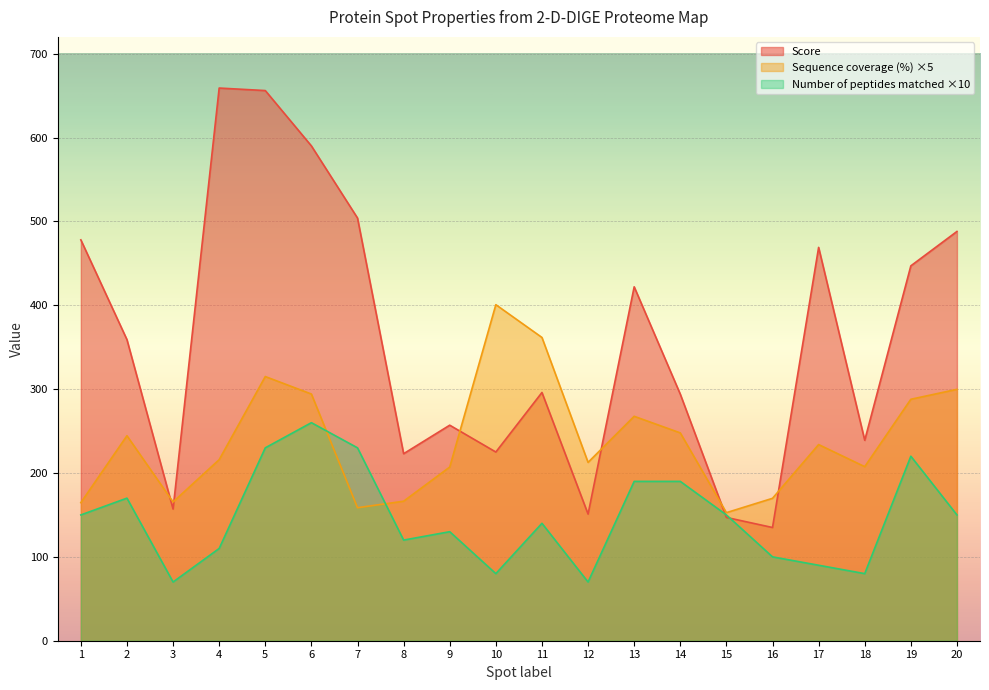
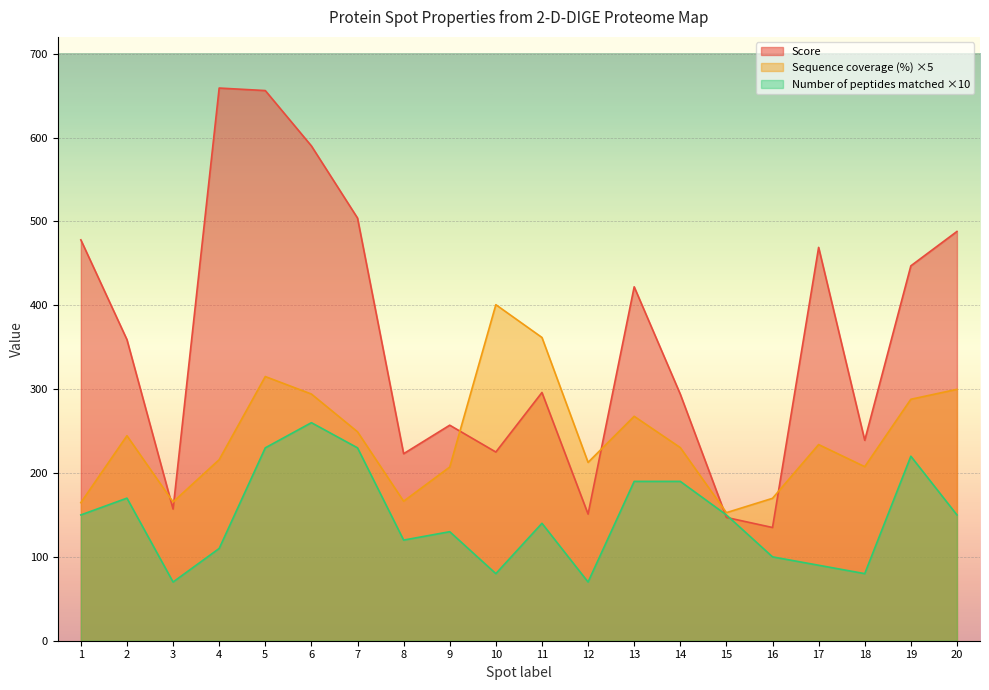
  {
    "Score": {
      "1": 480,
      "2": 360,
      "3": 160,
      "4": 660,
      "5": 660,
      "6": 590,
      "7": 500,
      "8": 220,
      "9": 260,
      "10": 230,
      "11": 300,
      "12": 150,
      "13": 420,
      "14": 290,
      "16": 140,
      "17": 470,
      "18": 240,
      "19": 450,
      "20": 490
    },
    "Sequence coverage (%) ×5": {
      "1": 160,
      "2": 240,
      "3": 170,
      "4": 220,
      "5": 320,
      "6": 290,
-     "7": 160,
+     "7": 250,
      "8": 170,
      "9": 210,
      "10": 400,
      "11": 360,
      "12": 210,
      "13": 270,
-     "14": 250,
+     "14": 230,
      "16": 170,
      "17": 230,
      "18": 210,
      "19": 290,
      "20": 300
    },
    "Number of peptides matched ×10": {
      "1": 150,
      "2": 170,
      "3": 70,
      "4": 110,
      "5": 230,
      "6": 260,
      "7": 230,
      "8": 120,
      "9": 130,
      "10": 80,
      "11": 140,
      "12": 70,
      "13": 190,
      "14": 190,
      "16": 100,
      "17": 90,
      "18": 80,
      "19": 220,
      "20": 150
    }
  }
